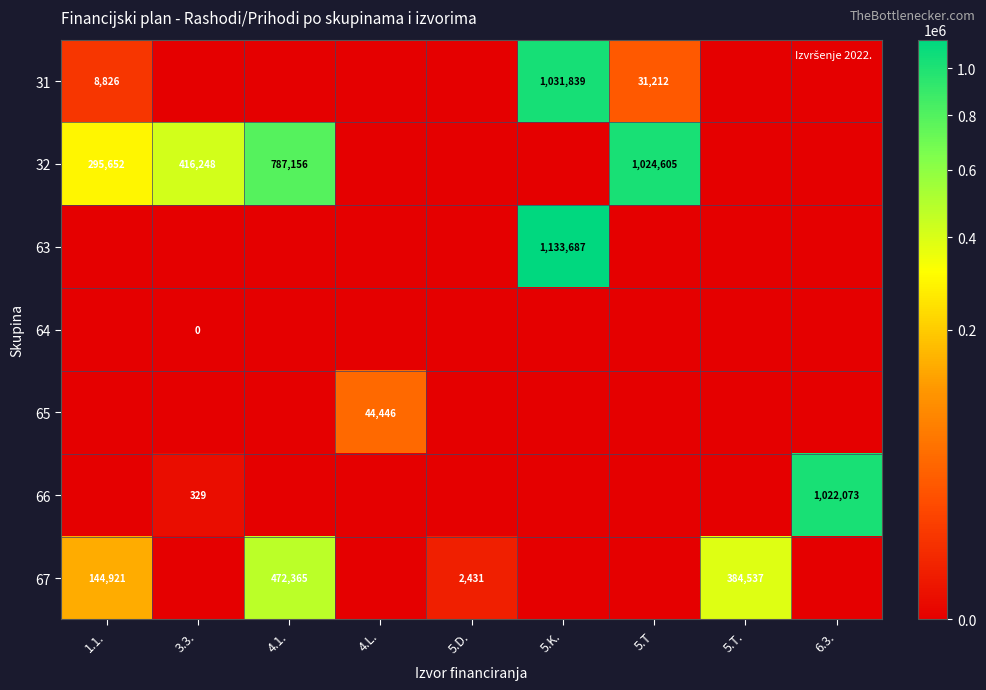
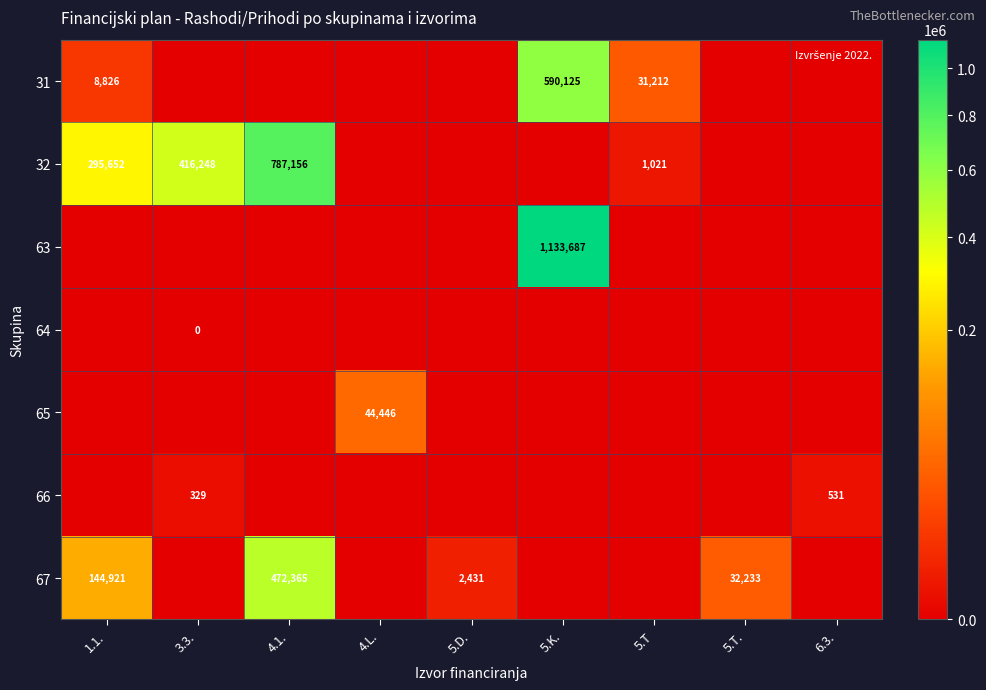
  {
    "31": {
      "1.1.": "8,826",
-     "5.K.": "1,031,839",
+     "5.K.": "590,125",
      "5.T": "31,212"
    },
    "32": {
      "1.1.": "295,652",
      "3.3.": "416,248",
      "4.1.": "787,156",
-     "5.T": "1,024,605"
+     "5.T": "1,021"
    },
    "63": {
      "5.K.": "1,133,687"
    },
    "64": {
      "3.3.": "0"
    },
    "65": {
      "4.L.": "44,446"
    },
    "66": {
      "3.3.": "329",
-     "6.3.": "1,022,073"
+     "6.3.": "531"
    },
    "67": {
      "1.1.": "144,921",
      "4.1.": "472,365",
      "5.D.": "2,431",
-     "5.T.": "384,537"
+     "5.T.": "32,233"
    }
  }
